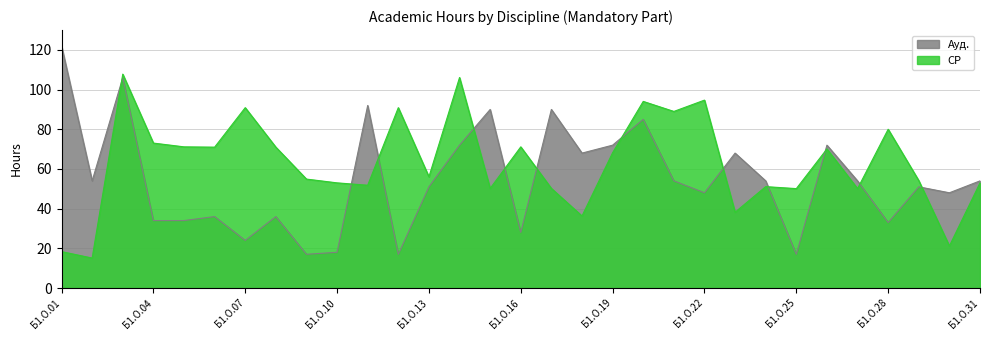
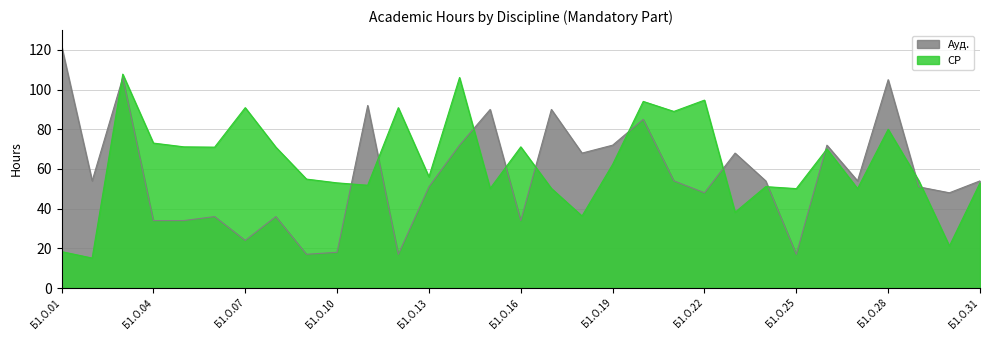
  {
    "Ауд.": {
      "Б1.О.01": 122,
      "Б1.О.04": 34,
      "Б1.О.07": 24,
      "Б1.О.10": 18,
      "Б1.О.13": 51,
-     "Б1.О.16": 28,
+     "Б1.О.16": 34,
      "Б1.О.19": 72,
      "Б1.О.22": 48,
      "Б1.О.25": 17,
-     "Б1.О.28": 33
+     "Б1.О.28": 105
    },
    "СР": {
      "Б1.О.01": 18,
      "Б1.О.04": 73,
      "Б1.О.07": 91,
      "Б1.О.10": 53,
      "Б1.О.13": 56,
      "Б1.О.16": 71,
-     "Б1.О.19": 68,
+     "Б1.О.19": 62,
      "Б1.О.22": 95,
      "Б1.О.25": 50,
      "Б1.О.28": 80
    }
  }
